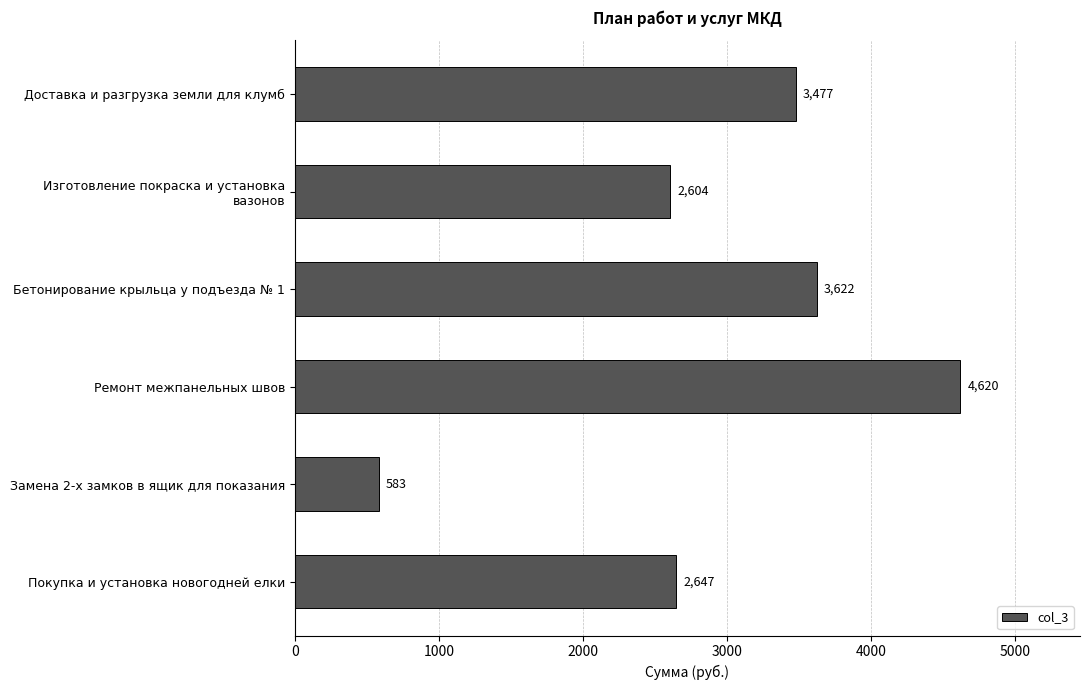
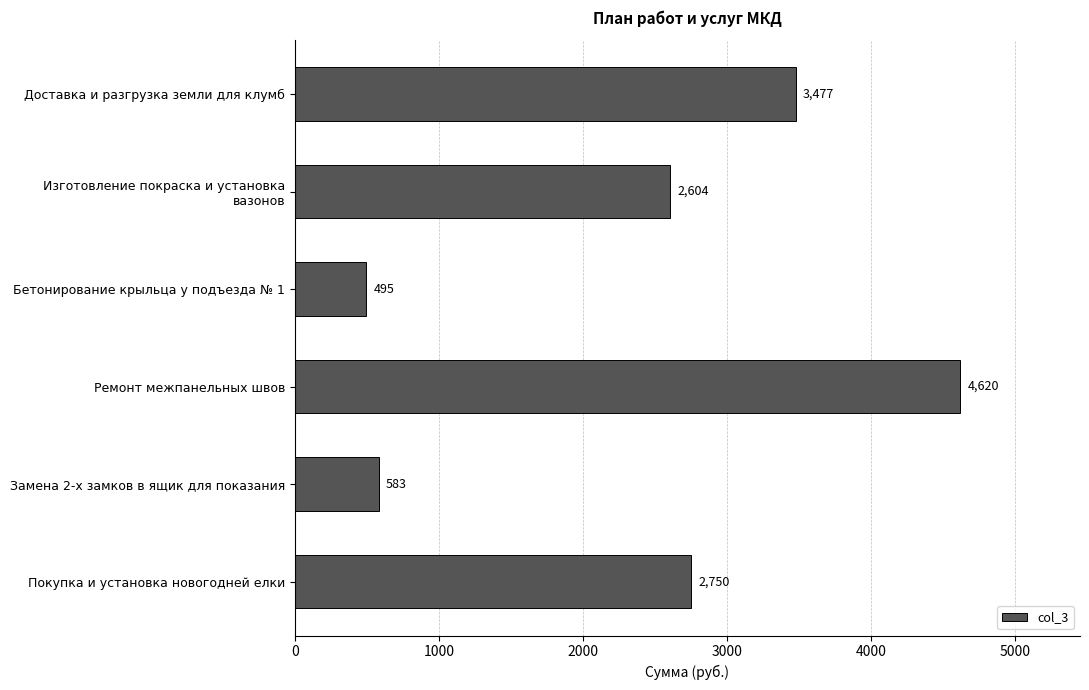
  {
    "Доставка и разгрузка земли для клумб": "3,477",
    "Изготовление покраска и установка вазонов": "2,604",
-   "Бетонирование крыльца у подъезда № 1": "3,622",
+   "Бетонирование крыльца у подъезда № 1": "495",
    "Ремонт межпанельных швов": "4,620",
    "Замена 2-х замков в ящик для показания": "583",
-   "Покупка и установка новогодней елки": "2,647"
+   "Покупка и установка новогодней елки": "2,750"
  }
